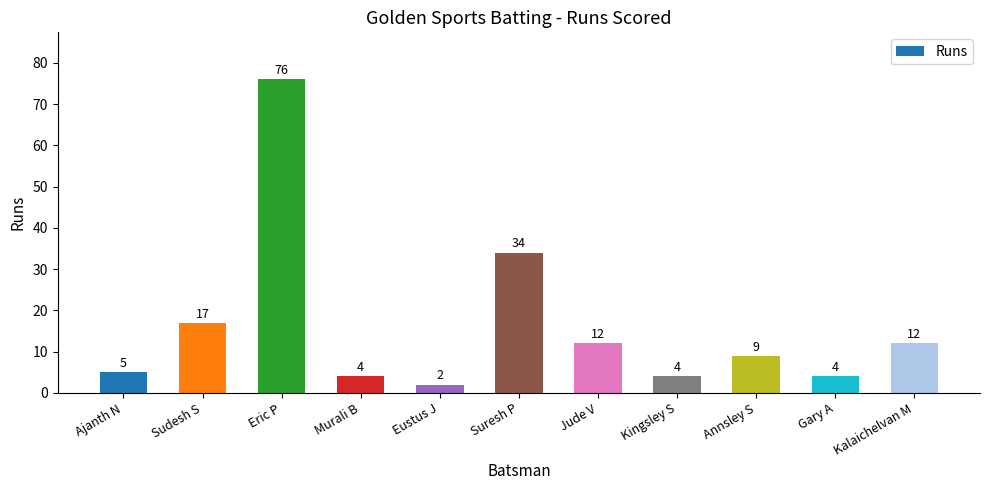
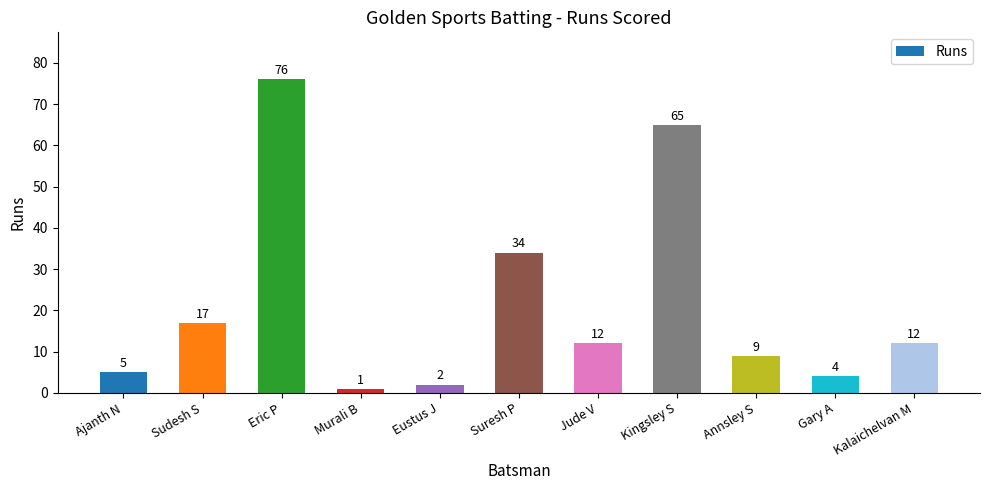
  {
    "Ajanth N": 5,
    "Sudesh S": 17,
    "Eric P": 76,
-   "Murali B": 4,
+   "Murali B": 1,
    "Eustus J": 2,
    "Suresh P": 34,
    "Jude V": 12,
-   "Kingsley S": 4,
+   "Kingsley S": 65,
    "Annsley S": 9,
    "Gary A": 4,
    "Kalaichelvan M": 12
  }
